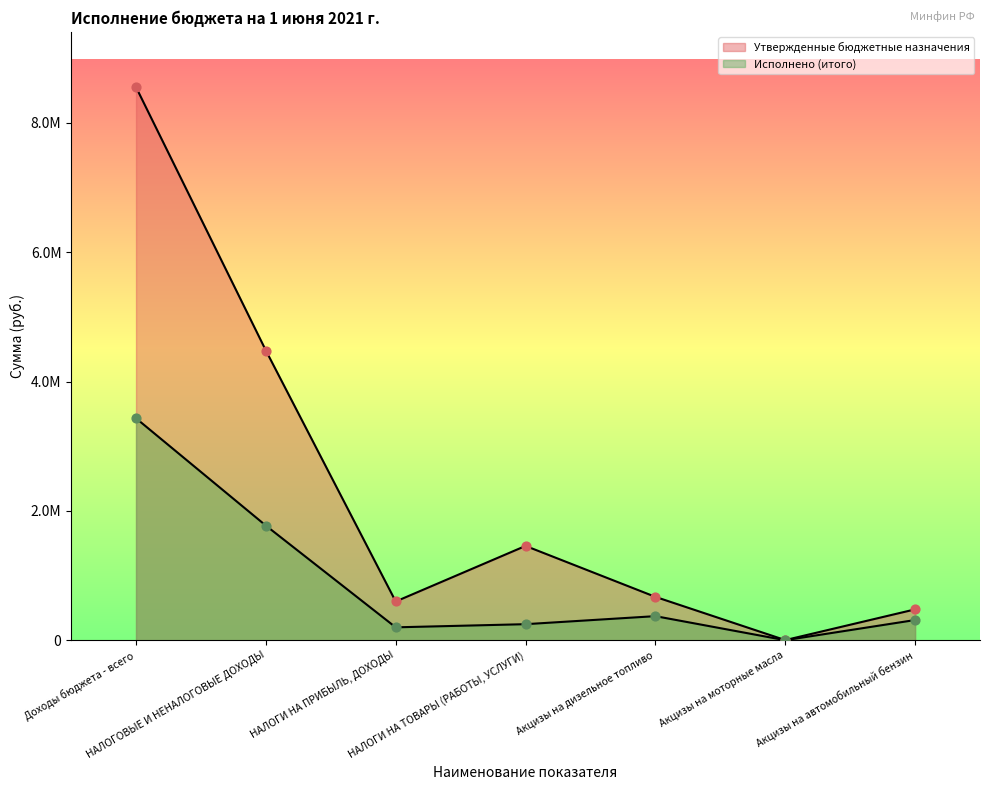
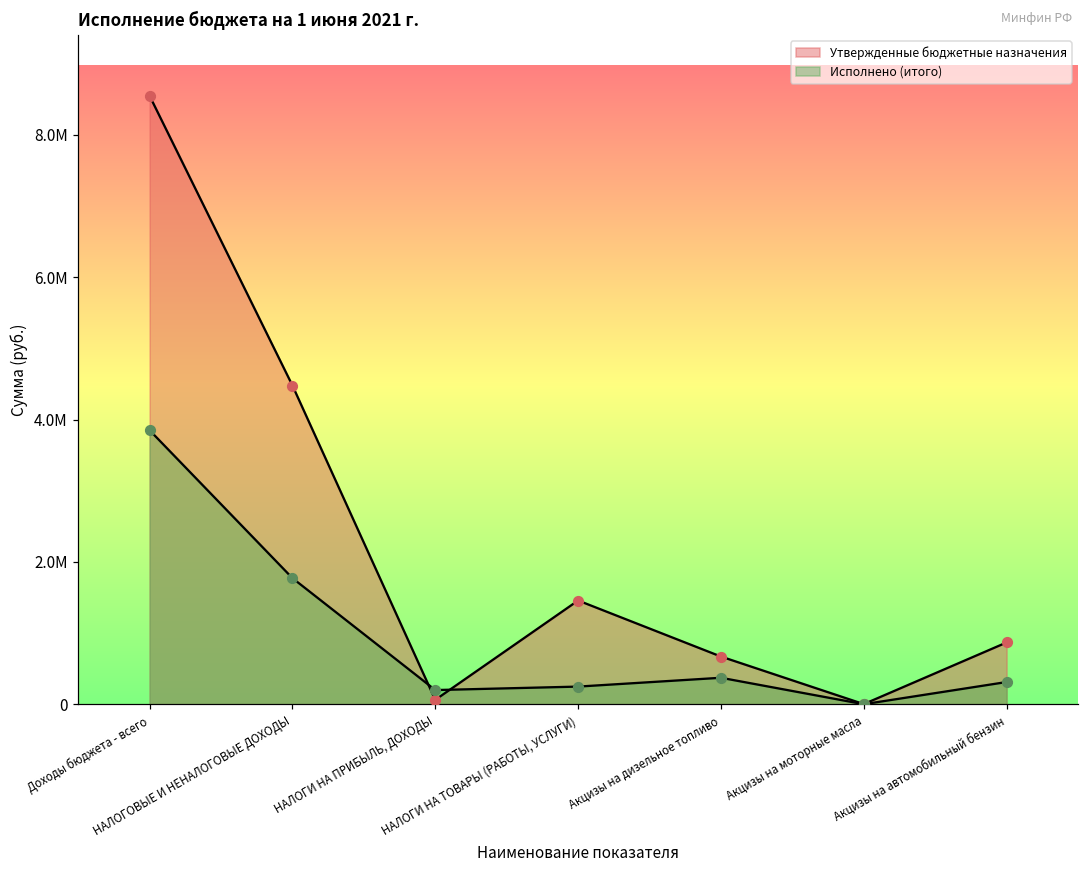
  {
    "Утвержденные бюджетные назначения": {
      "Доходы бюджета - всего": 8500000,
      "НАЛОГОВЫЕ И НЕНАЛОГОВЫЕ ДОХОДЫ": 4500000,
-     "НАЛОГИ НА ПРИБЫЛЬ, ДОХОДЫ": 600000,
+     "НАЛОГИ НА ПРИБЫЛЬ, ДОХОДЫ": 100000,
      "НАЛОГИ НА ТОВАРЫ (РАБОТЫ, УСЛУГИ)": 1500000,
      "Акцизы на дизельное топливо": 700000,
-     "Акцизы на автомобильный бензин": 500000
+     "Акцизы на автомобильный бензин": 900000
    },
    "Исполнено (итого)": {
-     "Доходы бюджета - всего": 3400000,
+     "Доходы бюджета - всего": 3900000,
      "НАЛОГОВЫЕ И НЕНАЛОГОВЫЕ ДОХОДЫ": 1800000,
      "НАЛОГИ НА ПРИБЫЛЬ, ДОХОДЫ": 200000,
      "НАЛОГИ НА ТОВАРЫ (РАБОТЫ, УСЛУГИ)": 200000,
      "Акцизы на дизельное топливо": 400000,
      "Акцизы на автомобильный бензин": 300000
    }
  }
